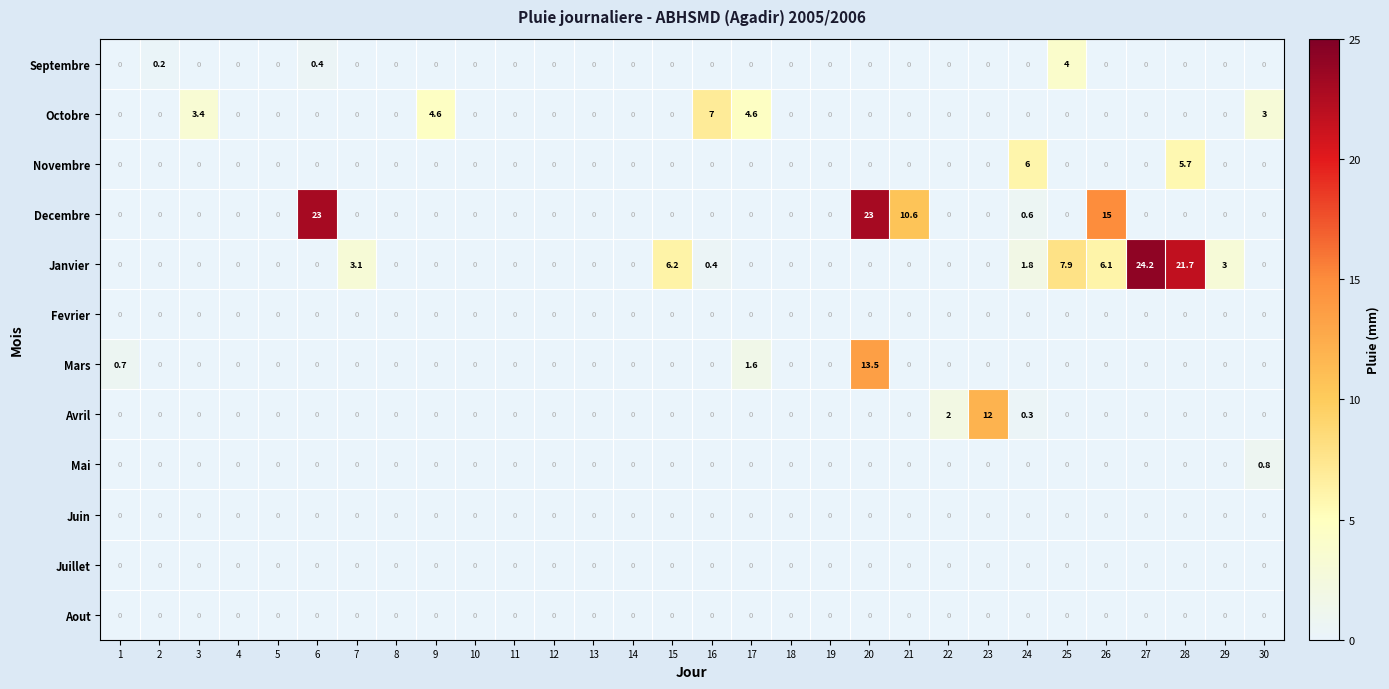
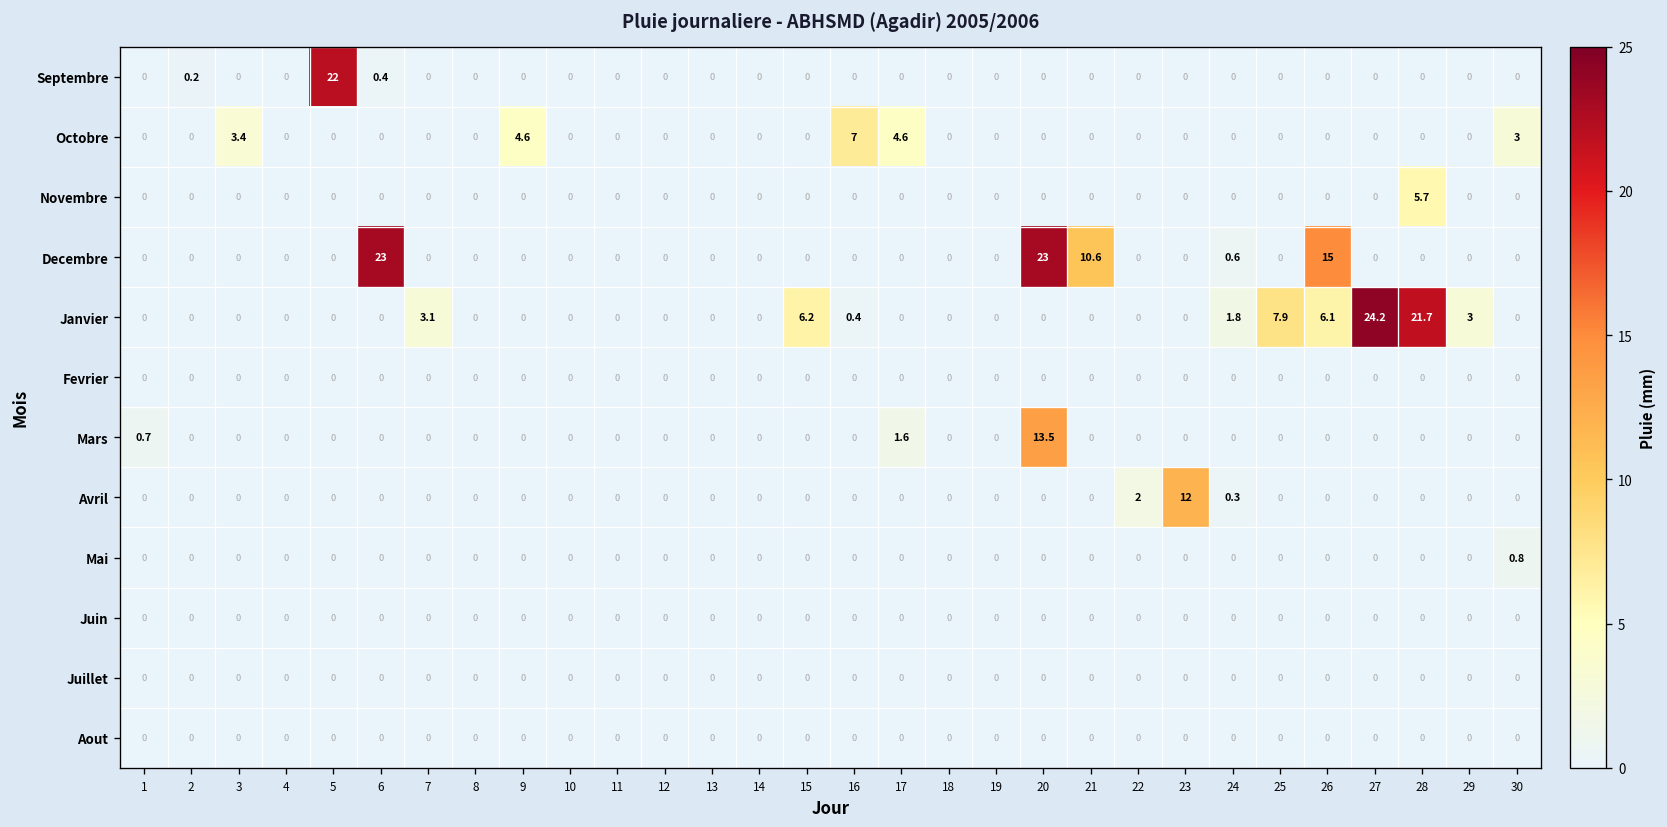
  {
    "Septembre": {
      "1": 0,
      "2": 0.2,
      "3": 0,
      "4": 0,
-     "5": 0,
+     "5": 22,
      "6": 0.4,
      "7": 0,
      "8": 0,
      "9": 0,
      "10": 0,
      "11": 0,
      "12": 0,
      "13": 0,
      "14": 0,
      "15": 0,
      "16": 0,
      "17": 0,
      "18": 0,
      "19": 0,
      "20": 0,
      "21": 0,
      "22": 0,
      "23": 0,
      "24": 0,
-     "25": 4,
+     "25": 0,
      "26": 0,
      "27": 0,
      "28": 0,
      "29": 0,
      "30": 0
    },
    "Novembre": {
      "1": 0,
      "2": 0,
      "3": 0,
      "4": 0,
      "5": 0,
      "6": 0,
      "7": 0,
      "8": 0,
      "9": 0,
      "10": 0,
      "11": 0,
      "12": 0,
      "13": 0,
      "14": 0,
      "15": 0,
      "16": 0,
      "17": 0,
      "18": 0,
      "19": 0,
      "20": 0,
      "21": 0,
      "22": 0,
      "23": 0,
-     "24": 6,
+     "24": 0,
      "25": 0,
      "26": 0,
      "27": 0,
      "28": 5.7,
      "29": 0,
      "30": 0
    }
  }
